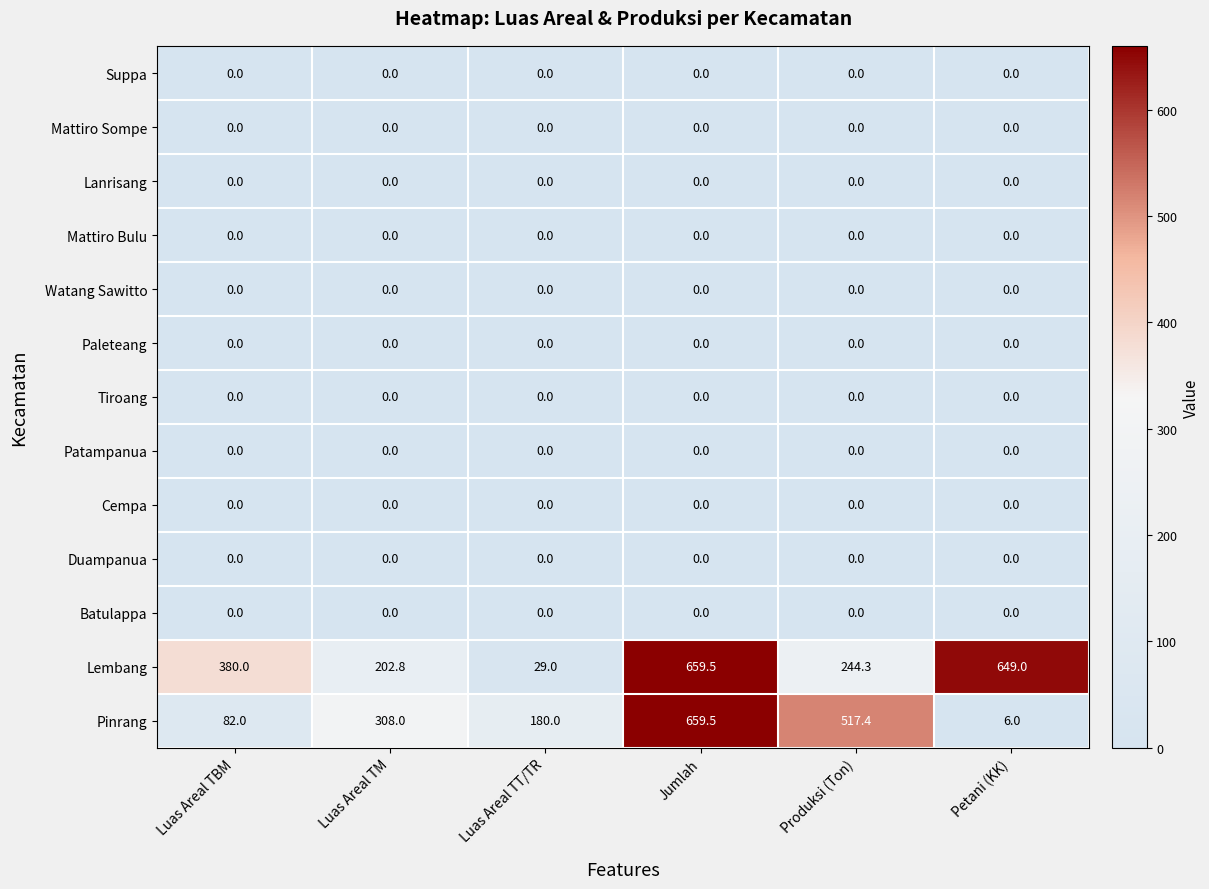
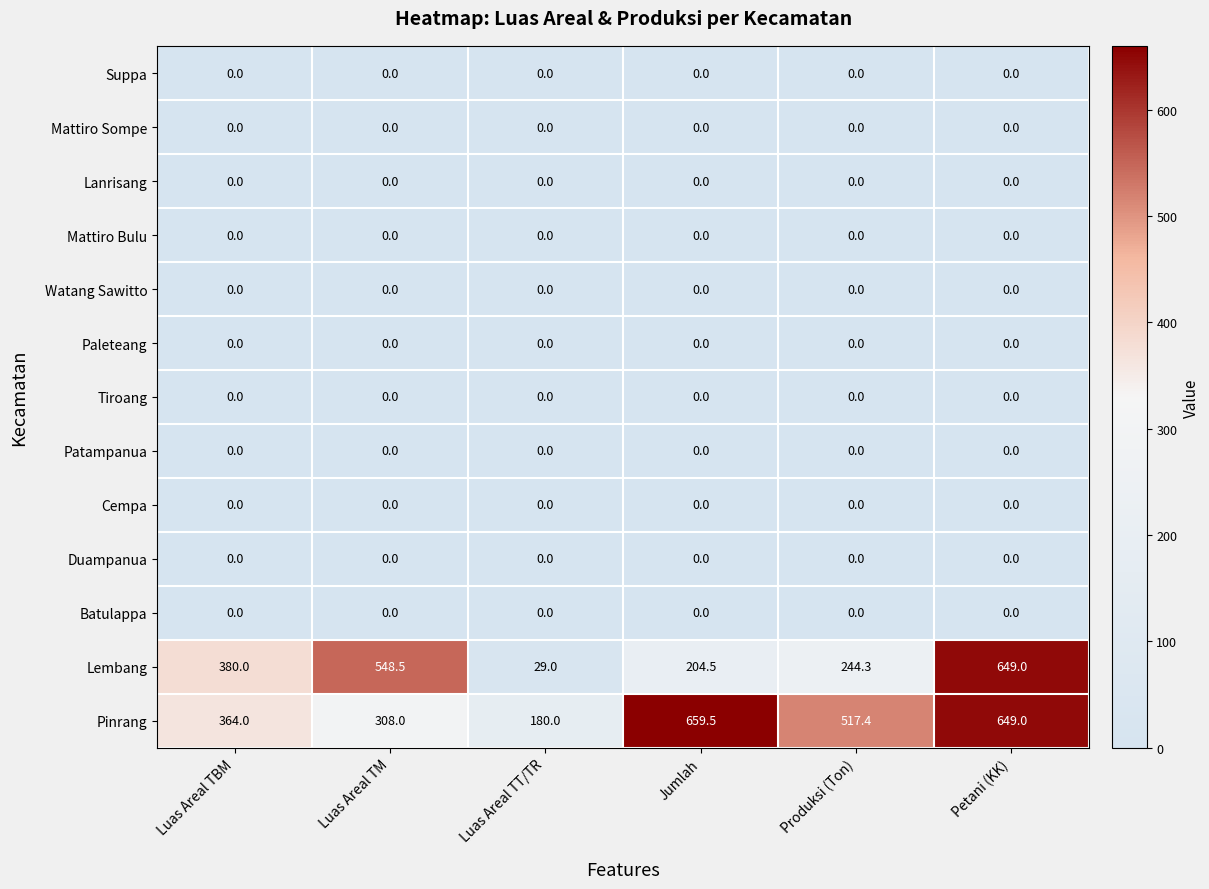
  {
    "Suppa": {
      "Luas Areal TBM": 0.0,
      "Luas Areal TM": 0.0,
      "Luas Areal TT/TR": 0.0,
      "Jumlah": 0.0,
      "Produksi (Ton)": 0.0,
      "Petani (KK)": 0.0
    },
    "Mattiro Sompe": {
      "Luas Areal TBM": 0.0,
      "Luas Areal TM": 0.0,
      "Luas Areal TT/TR": 0.0,
      "Jumlah": 0.0,
      "Produksi (Ton)": 0.0,
      "Petani (KK)": 0.0
    },
    "Lanrisang": {
      "Luas Areal TBM": 0.0,
      "Luas Areal TM": 0.0,
      "Luas Areal TT/TR": 0.0,
      "Jumlah": 0.0,
      "Produksi (Ton)": 0.0,
      "Petani (KK)": 0.0
    },
    "Mattiro Bulu": {
      "Luas Areal TBM": 0.0,
      "Luas Areal TM": 0.0,
      "Luas Areal TT/TR": 0.0,
      "Jumlah": 0.0,
      "Produksi (Ton)": 0.0,
      "Petani (KK)": 0.0
    },
    "Watang Sawitto": {
      "Luas Areal TBM": 0.0,
      "Luas Areal TM": 0.0,
      "Luas Areal TT/TR": 0.0,
      "Jumlah": 0.0,
      "Produksi (Ton)": 0.0,
      "Petani (KK)": 0.0
    },
    "Paleteang": {
      "Luas Areal TBM": 0.0,
      "Luas Areal TM": 0.0,
      "Luas Areal TT/TR": 0.0,
      "Jumlah": 0.0,
      "Produksi (Ton)": 0.0,
      "Petani (KK)": 0.0
    },
    "Tiroang": {
      "Luas Areal TBM": 0.0,
      "Luas Areal TM": 0.0,
      "Luas Areal TT/TR": 0.0,
      "Jumlah": 0.0,
      "Produksi (Ton)": 0.0,
      "Petani (KK)": 0.0
    },
    "Patampanua": {
      "Luas Areal TBM": 0.0,
      "Luas Areal TM": 0.0,
      "Luas Areal TT/TR": 0.0,
      "Jumlah": 0.0,
      "Produksi (Ton)": 0.0,
      "Petani (KK)": 0.0
    },
    "Cempa": {
      "Luas Areal TBM": 0.0,
      "Luas Areal TM": 0.0,
      "Luas Areal TT/TR": 0.0,
      "Jumlah": 0.0,
      "Produksi (Ton)": 0.0,
      "Petani (KK)": 0.0
    },
    "Duampanua": {
      "Luas Areal TBM": 0.0,
      "Luas Areal TM": 0.0,
      "Luas Areal TT/TR": 0.0,
      "Jumlah": 0.0,
      "Produksi (Ton)": 0.0,
      "Petani (KK)": 0.0
    },
    "Batulappa": {
      "Luas Areal TBM": 0.0,
      "Luas Areal TM": 0.0,
      "Luas Areal TT/TR": 0.0,
      "Jumlah": 0.0,
      "Produksi (Ton)": 0.0,
      "Petani (KK)": 0.0
    },
    "Lembang": {
      "Luas Areal TBM": 380.0,
-     "Luas Areal TM": 202.8,
+     "Luas Areal TM": 548.5,
      "Luas Areal TT/TR": 29.0,
-     "Jumlah": 659.5,
+     "Jumlah": 204.5,
      "Produksi (Ton)": 244.3,
      "Petani (KK)": 649.0
    },
    "Pinrang": {
-     "Luas Areal TBM": 82.0,
+     "Luas Areal TBM": 364.0,
      "Luas Areal TM": 308.0,
      "Luas Areal TT/TR": 180.0,
      "Jumlah": 659.5,
      "Produksi (Ton)": 517.4,
-     "Petani (KK)": 6.0
+     "Petani (KK)": 649.0
    }
  }
